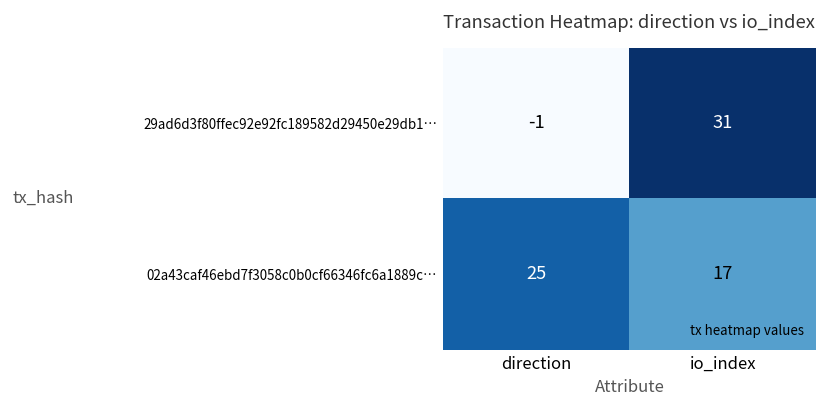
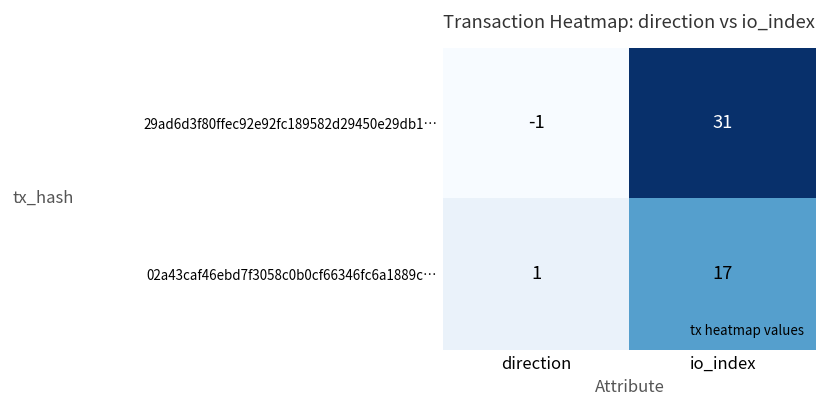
  {
    "29ad6d3f80ffec92e92fc189582d29450e29db1…": {
      "direction": -1,
      "io_index": 31
    },
    "02a43caf46ebd7f3058c0b0cf66346fc6a1889c…": {
-     "direction": 25,
+     "direction": 1,
      "io_index": 17
    }
  }
